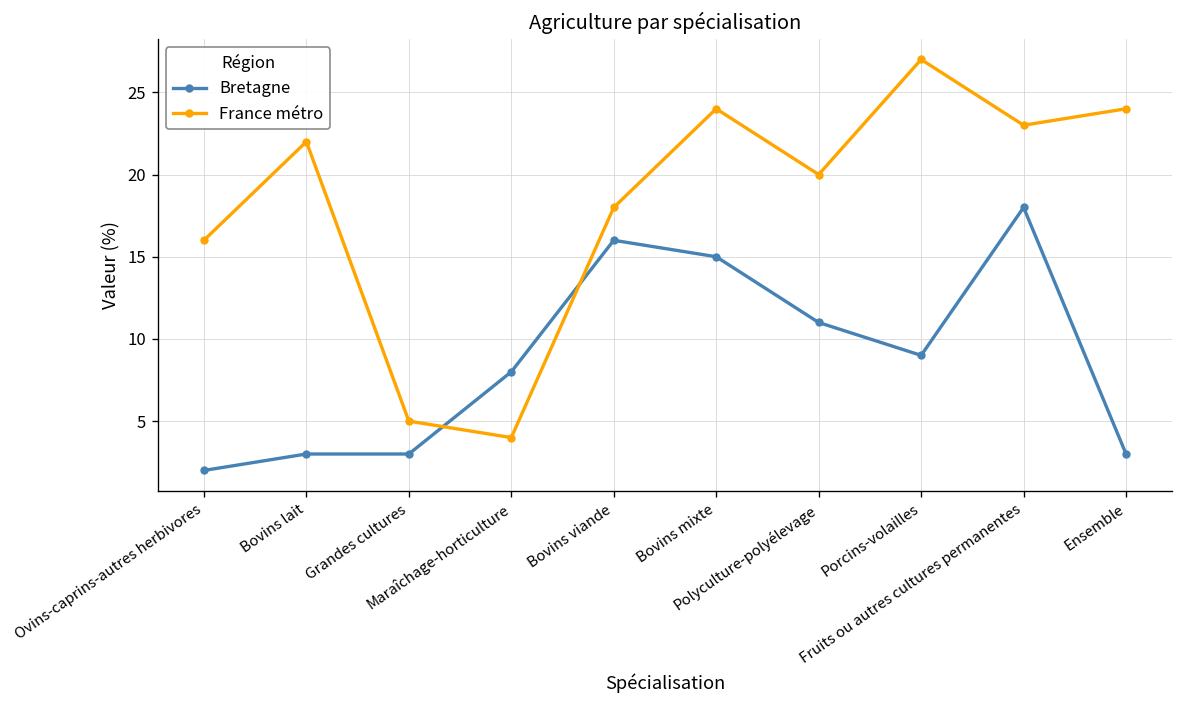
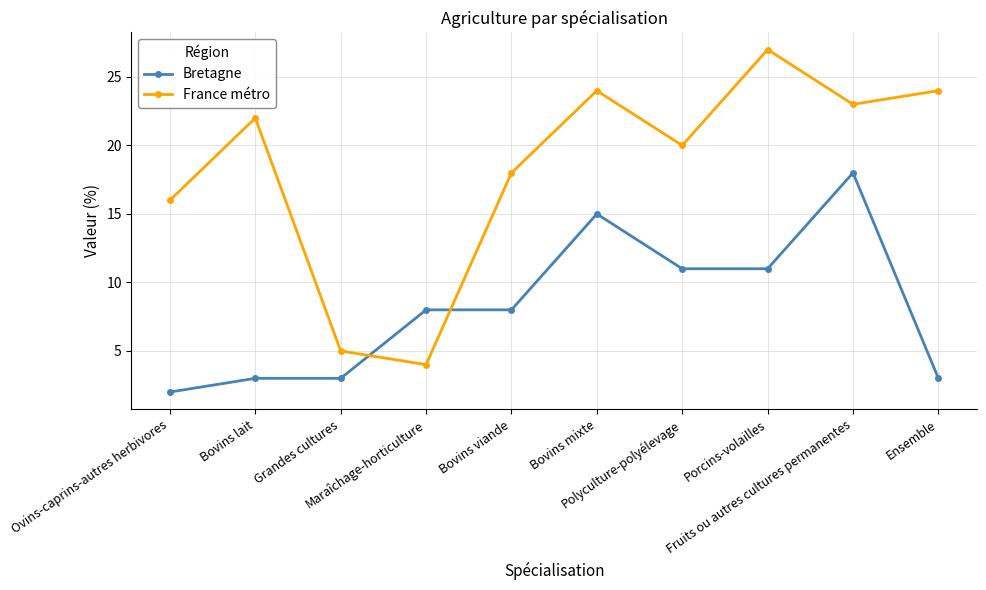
  {
    "Bretagne": {
      "Ovins-caprins-autres herbivores": 2,
      "Bovins lait": 3,
      "Grandes cultures": 3,
      "Maraîchage-horticulture": 8,
-     "Bovins viande": 16,
+     "Bovins viande": 8,
      "Bovins mixte": 15,
      "Polyculture-polyélevage": 11,
-     "Porcins-volailles": 9,
+     "Porcins-volailles": 11,
      "Fruits ou autres cultures permanentes": 18,
      "Ensemble": 3
    },
    "France métro": {
      "Ovins-caprins-autres herbivores": 16,
      "Bovins lait": 22,
      "Grandes cultures": 5,
      "Maraîchage-horticulture": 4,
      "Bovins viande": 18,
      "Bovins mixte": 24,
      "Polyculture-polyélevage": 20,
      "Porcins-volailles": 27,
      "Fruits ou autres cultures permanentes": 23,
      "Ensemble": 24
    }
  }
